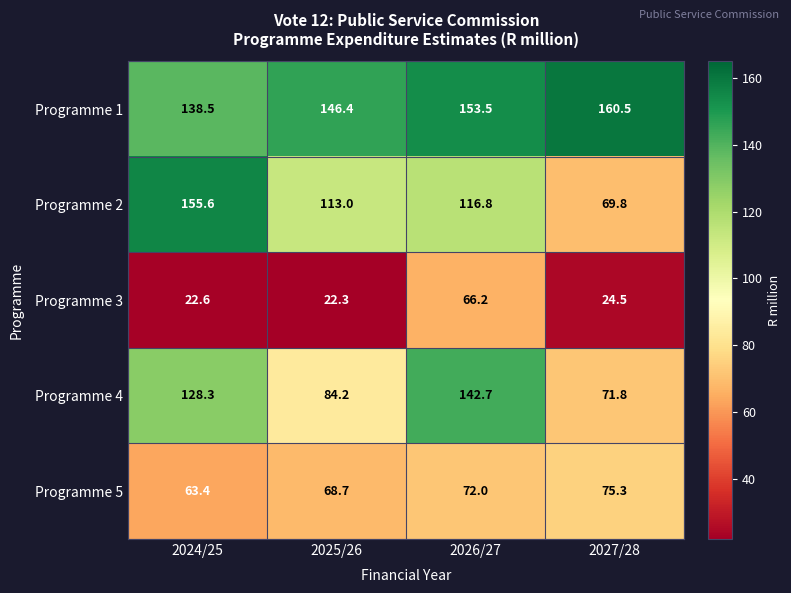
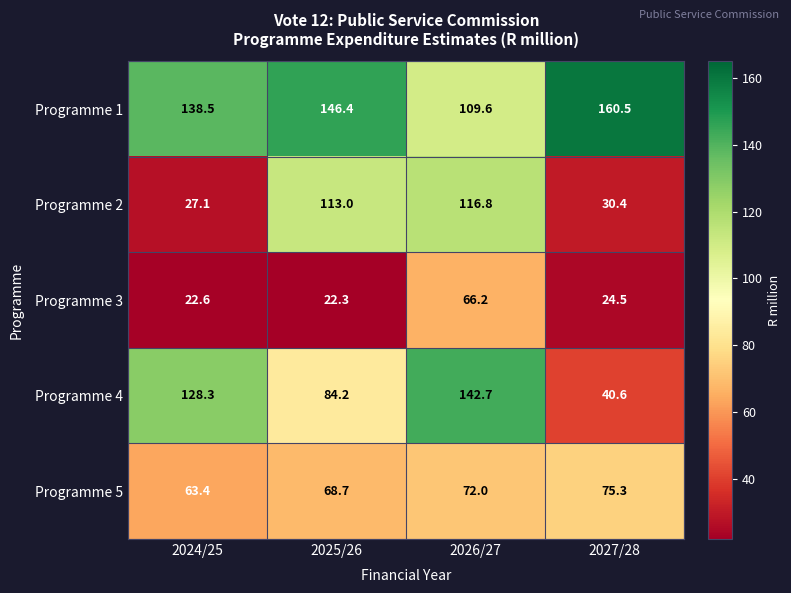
  {
    "Programme 1": {
      "2024/25": 138.5,
      "2025/26": 146.4,
-     "2026/27": 153.5,
+     "2026/27": 109.6,
      "2027/28": 160.5
    },
    "Programme 2": {
-     "2024/25": 155.6,
+     "2024/25": 27.1,
      "2025/26": 113.0,
      "2026/27": 116.8,
-     "2027/28": 69.8
+     "2027/28": 30.4
    },
    "Programme 3": {
      "2024/25": 22.6,
      "2025/26": 22.3,
      "2026/27": 66.2,
      "2027/28": 24.5
    },
    "Programme 4": {
      "2024/25": 128.3,
      "2025/26": 84.2,
      "2026/27": 142.7,
-     "2027/28": 71.8
+     "2027/28": 40.6
    },
    "Programme 5": {
      "2024/25": 63.4,
      "2025/26": 68.7,
      "2026/27": 72.0,
      "2027/28": 75.3
    }
  }
